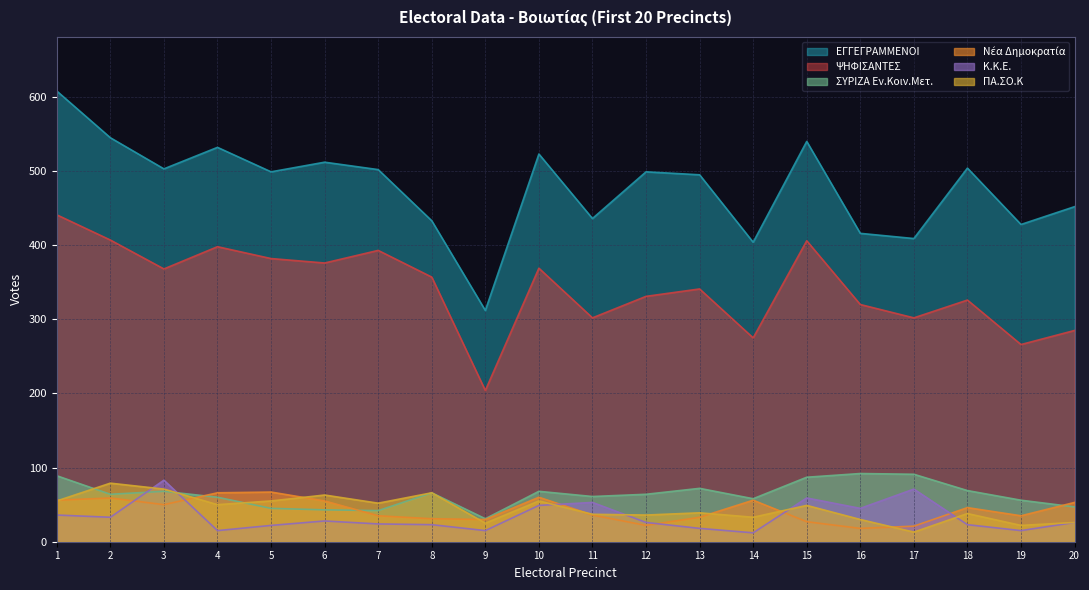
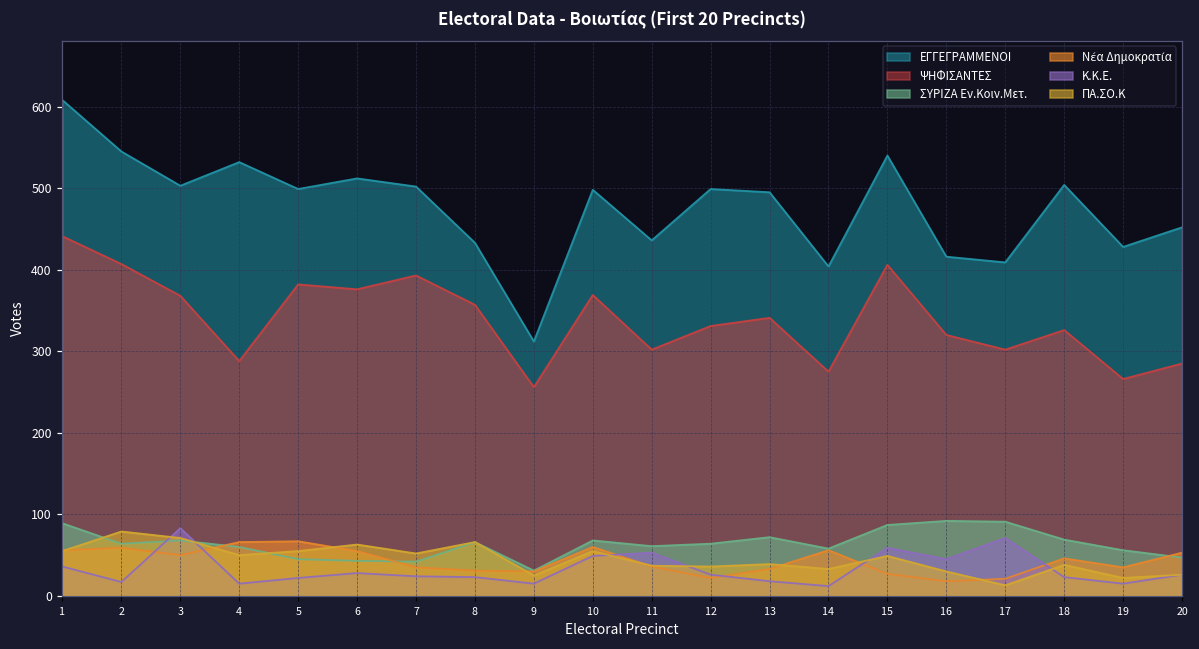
  {
    "ΕΓΓΕΓΡΑΜΜΕΝΟΙ": {
      "1": 610,
      "2": 550,
      "3": 500,
      "4": 530,
      "5": 500,
      "6": 510,
      "7": 500,
      "8": 430,
      "9": 310,
-     "10": 520,
+     "10": 500,
      "11": 440,
      "12": 500,
      "13": 500,
      "14": 400,
      "15": 540,
      "16": 420,
      "17": 410,
      "18": 500,
      "19": 430,
      "20": 450
    },
    "ΨΗΦΙΣΑΝΤΕΣ": {
      "1": 440,
      "2": 410,
      "3": 370,
-     "4": 400,
+     "4": 290,
      "5": 380,
      "6": 380,
      "7": 390,
      "8": 360,
-     "9": 200,
+     "9": 260,
      "10": 370,
      "11": 300,
      "12": 330,
      "13": 340,
      "14": 280,
      "15": 410,
      "16": 320,
      "17": 300,
      "18": 330,
      "19": 270,
      "20": 290
    },
    "ΣΥΡΙΖΑ Εν.Κοιν.Μετ.": {
      "1": 90,
      "2": 60,
      "4": 60,
      "5": 50,
      "6": 40,
      "7": 40,
      "10": 70,
      "11": 60,
      "12": 60,
      "13": 70,
      "15": 90,
      "16": 90,
      "17": 90,
      "18": 70,
      "19": 60,
      "20": 50
    },
    "Κ.Κ.Ε.": {
      "1": 40,
-     "2": 30,
+     "2": 20,
      "3": 80,
      "4": 20,
      "5": 20,
      "6": 30,
      "7": 20,
      "8": 20,
      "9": 20,
      "10": 50,
      "11": 50,
      "12": 30,
      "13": 20,
      "14": 10,
      "15": 60,
      "16": 50,
      "17": 70,
      "18": 20,
      "19": 20
    }
  }
